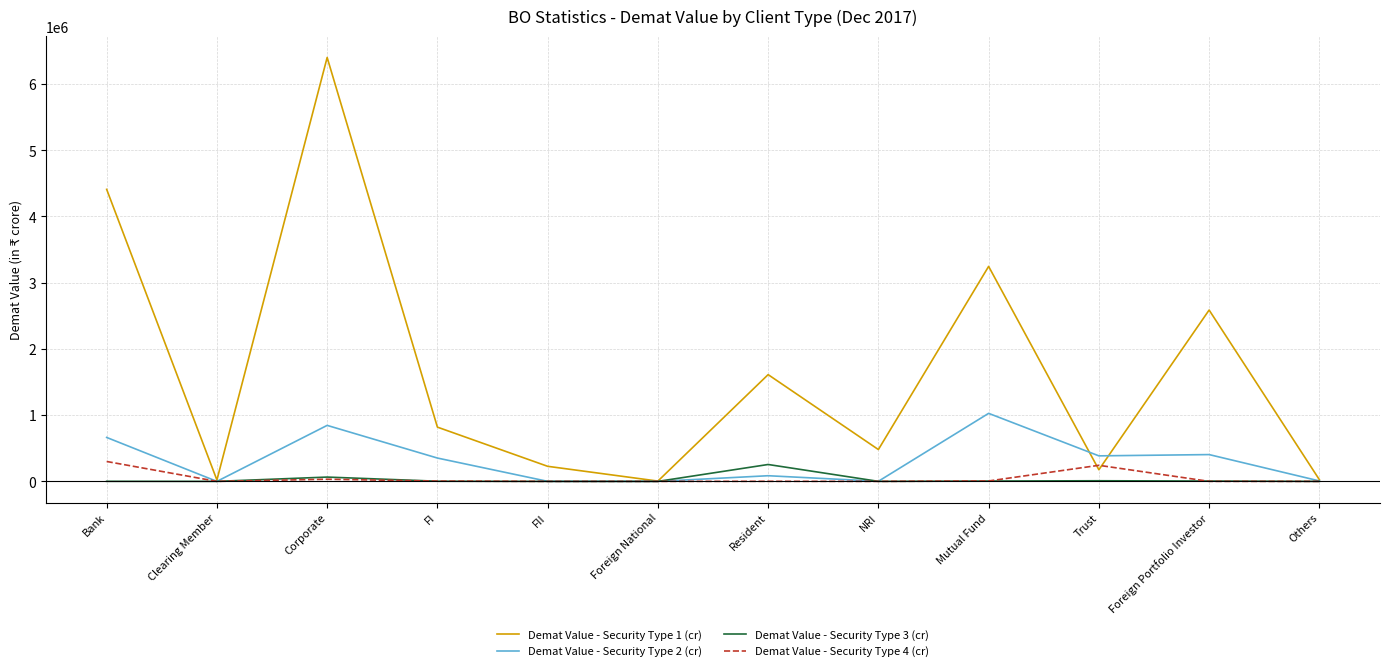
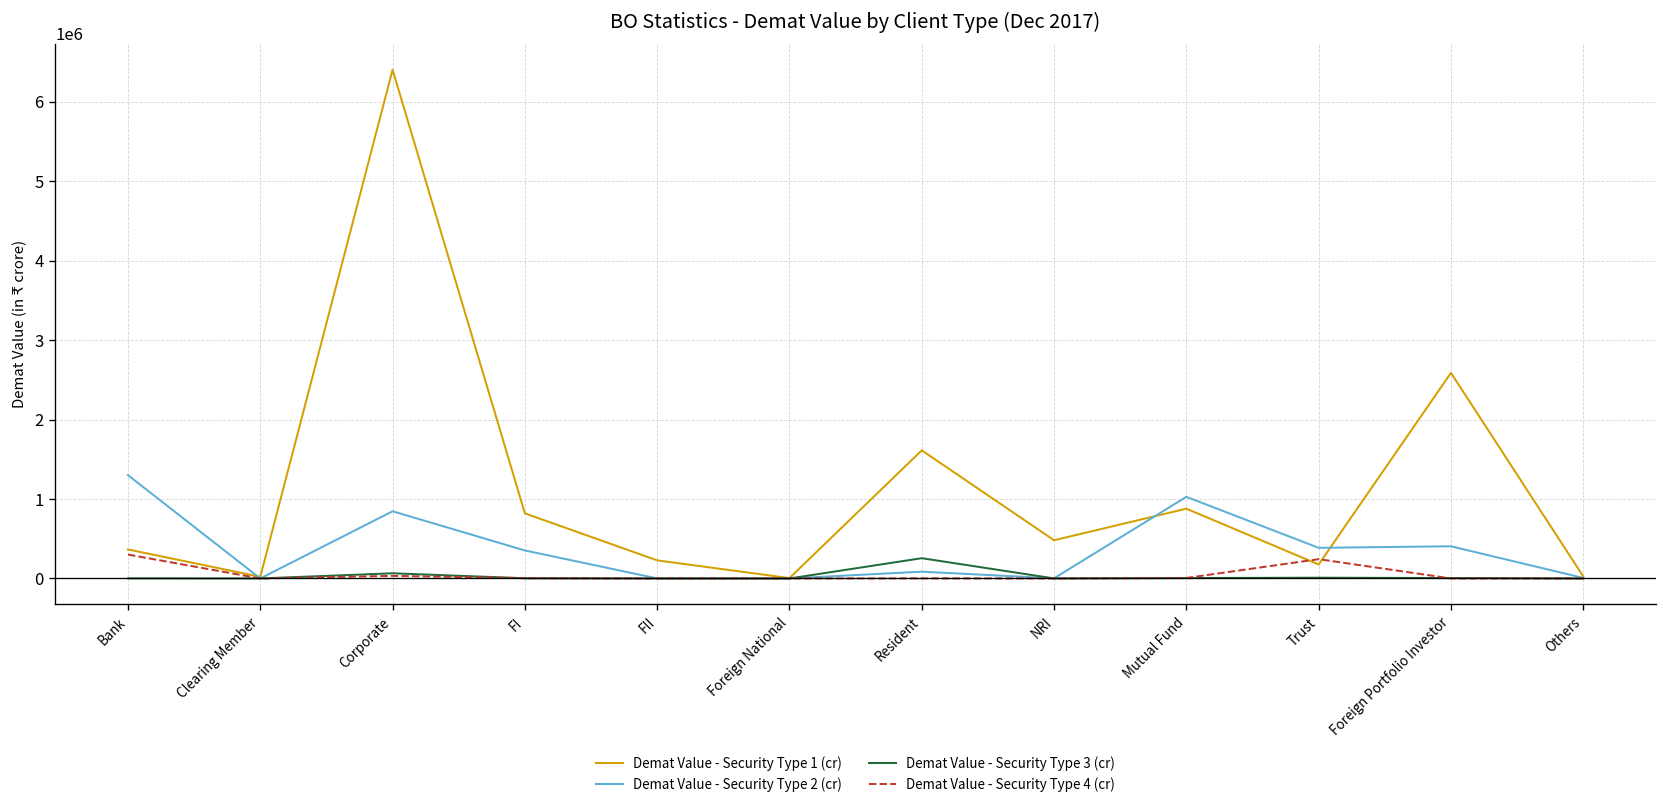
  {
    "Demat Value - Security Type 1 (cr)": {
-     "Bank": 4400000,
+     "Bank": 400000,
      "Corporate": 6400000,
      "FI": 800000,
      "FII": 200000,
      "Resident": 1600000,
      "NRI": 500000,
-     "Mutual Fund": 3200000,
+     "Mutual Fund": 900000,
      "Trust": 200000,
      "Foreign Portfolio Investor": 2600000
    },
    "Demat Value - Security Type 2 (cr)": {
-     "Bank": 700000,
+     "Bank": 1300000,
      "Corporate": 800000,
      "FI": 400000,
      "Resident": 100000,
      "Mutual Fund": 1000000,
      "Trust": 400000,
      "Foreign Portfolio Investor": 400000
    },
    "Demat Value - Security Type 3 (cr)": {
      "Bank": 0,
      "Resident": 300000,
      "Trust": 0
    },
    "Demat Value - Security Type 4 (cr)": {
      "Bank": 300000,
      "Resident": 0,
      "Trust": 200000
    }
  }
